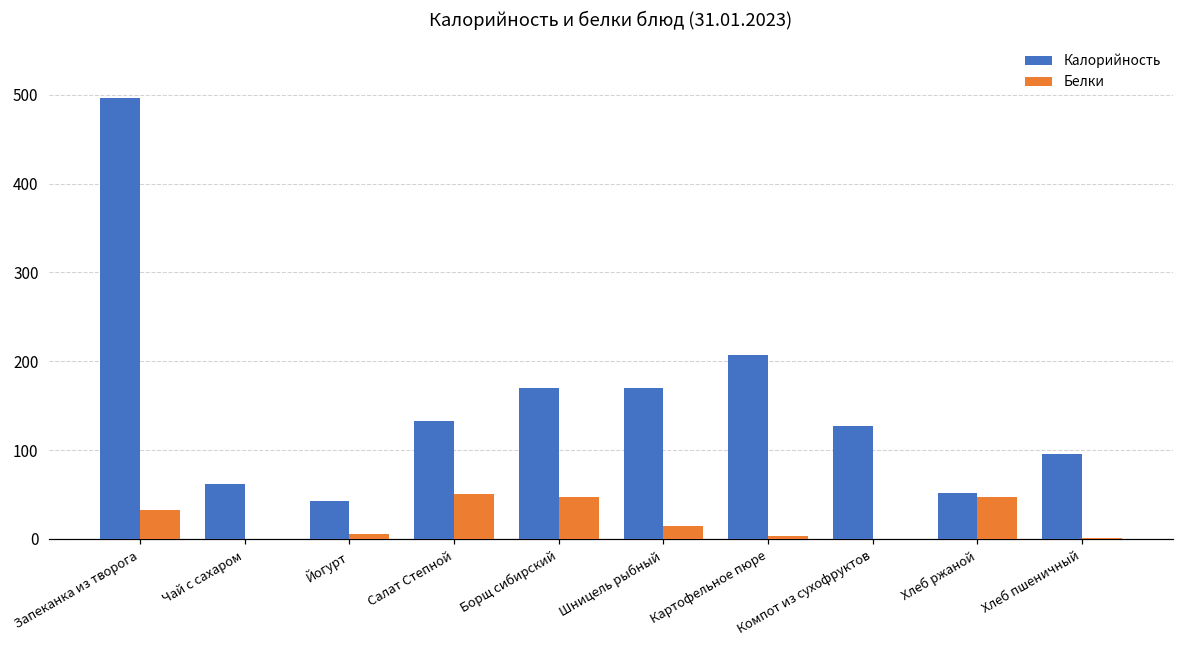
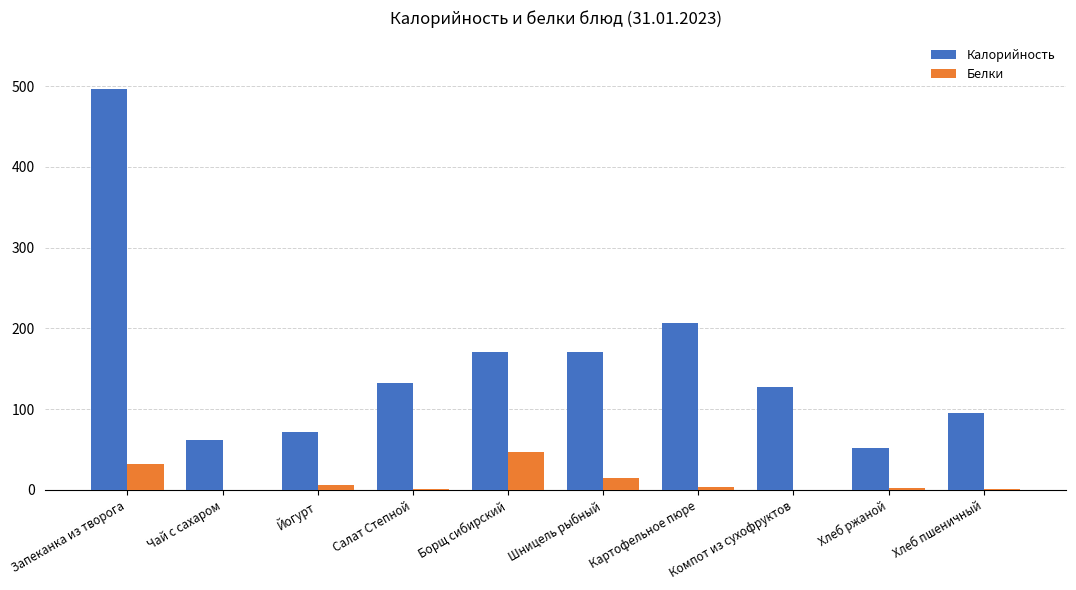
  {
    "Калорийность": {
      "Запеканка из творога": 500,
      "Чай с сахаром": 60,
-     "Йогурт": 40,
+     "Йогурт": 70,
      "Салат Степной": 130,
      "Борщ сибирский": 170,
      "Шницель рыбный": 170,
      "Картофельное пюре": 210,
      "Компот из сухофруктов": 130,
      "Хлеб ржаной": 50,
      "Хлеб пшеничный": 100
    },
    "Белки": {
      "Запеканка из творога": 30,
      "Йогурт": 10,
-     "Салат Степной": 50,
+     "Салат Степной": 0,
      "Борщ сибирский": 50,
      "Шницель рыбный": 10,
      "Картофельное пюре": 0,
-     "Хлеб ржаной": 50
+     "Хлеб ржаной": 0
    }
  }
